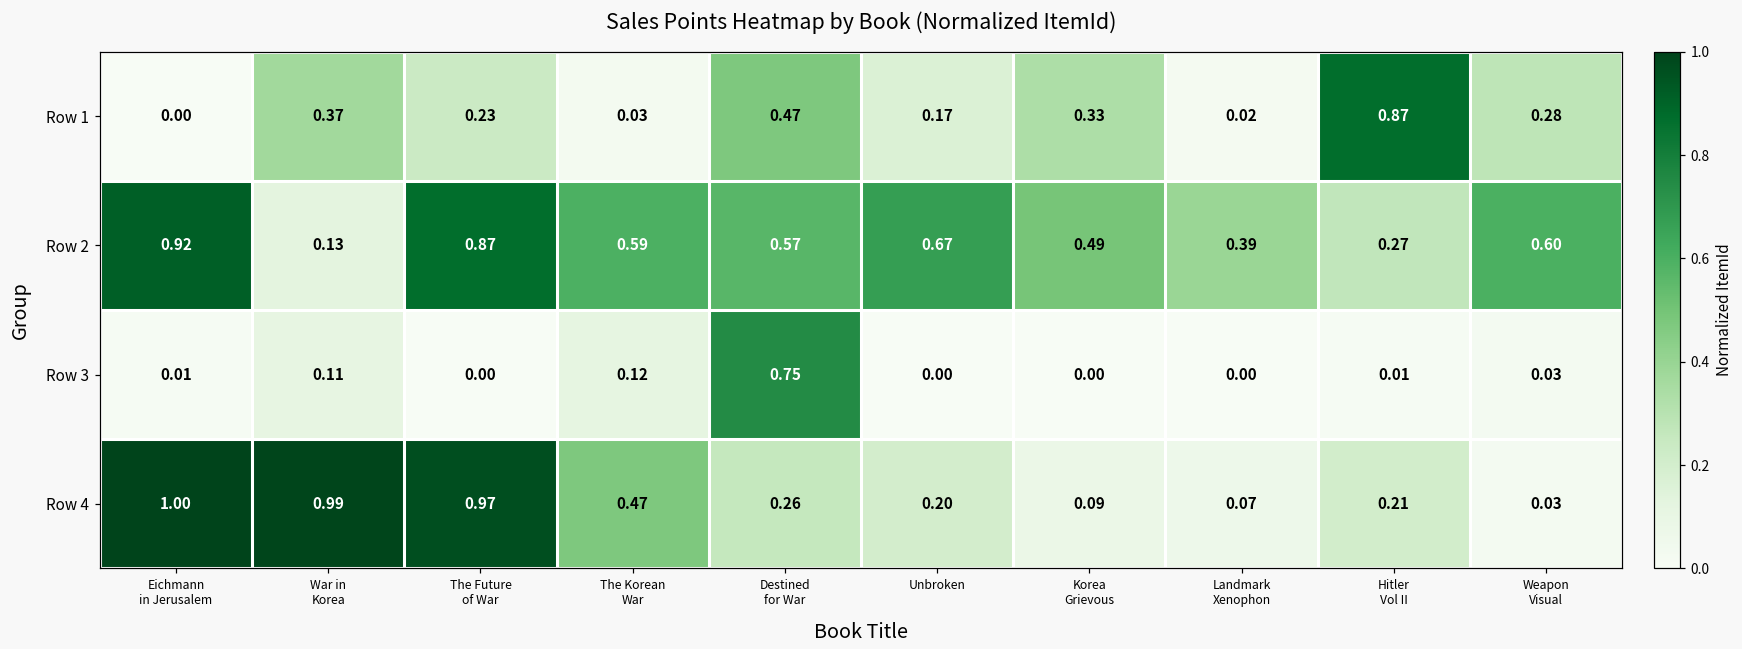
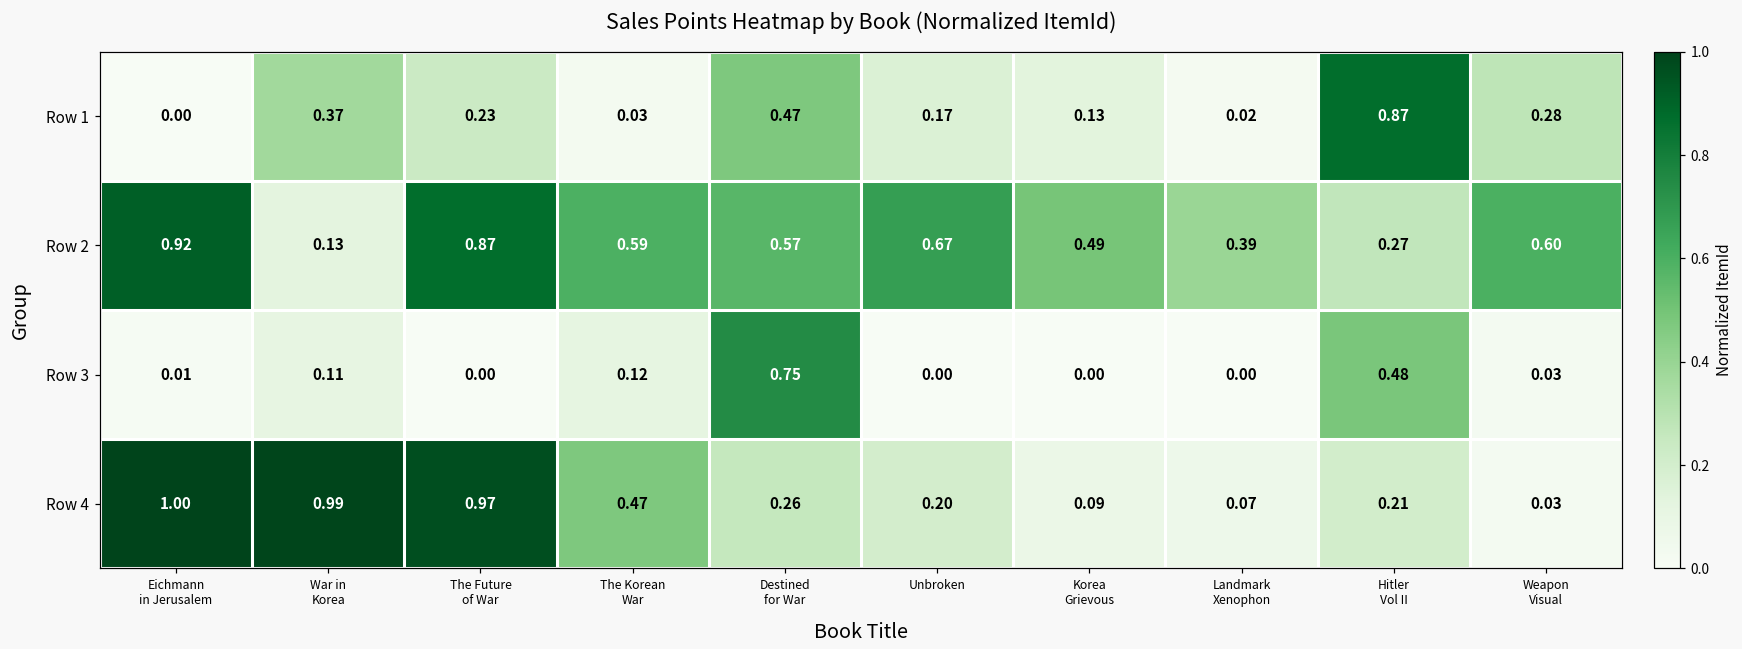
  {
    "Row 1": {
      "Eichmann in Jerusalem": 0.00,
      "War in Korea": 0.37,
      "The Future of War": 0.23,
      "The Korean War": 0.03,
      "Destined for War": 0.47,
      "Unbroken": 0.17,
-     "Korea Grievous": 0.33,
+     "Korea Grievous": 0.13,
      "Landmark Xenophon": 0.02,
      "Hitler Vol II": 0.87,
      "Weapon Visual": 0.28
    },
    "Row 2": {
      "Eichmann in Jerusalem": 0.92,
      "War in Korea": 0.13,
      "The Future of War": 0.87,
      "The Korean War": 0.59,
      "Destined for War": 0.57,
      "Unbroken": 0.67,
      "Korea Grievous": 0.49,
      "Landmark Xenophon": 0.39,
      "Hitler Vol II": 0.27,
      "Weapon Visual": 0.60
    },
    "Row 3": {
      "Eichmann in Jerusalem": 0.01,
      "War in Korea": 0.11,
      "The Future of War": 0.00,
      "The Korean War": 0.12,
      "Destined for War": 0.75,
      "Unbroken": 0.00,
      "Korea Grievous": 0.00,
      "Landmark Xenophon": 0.00,
-     "Hitler Vol II": 0.01,
+     "Hitler Vol II": 0.48,
      "Weapon Visual": 0.03
    },
    "Row 4": {
      "Eichmann in Jerusalem": 1.00,
      "War in Korea": 0.99,
      "The Future of War": 0.97,
      "The Korean War": 0.47,
      "Destined for War": 0.26,
      "Unbroken": 0.20,
      "Korea Grievous": 0.09,
      "Landmark Xenophon": 0.07,
      "Hitler Vol II": 0.21,
      "Weapon Visual": 0.03
    }
  }
